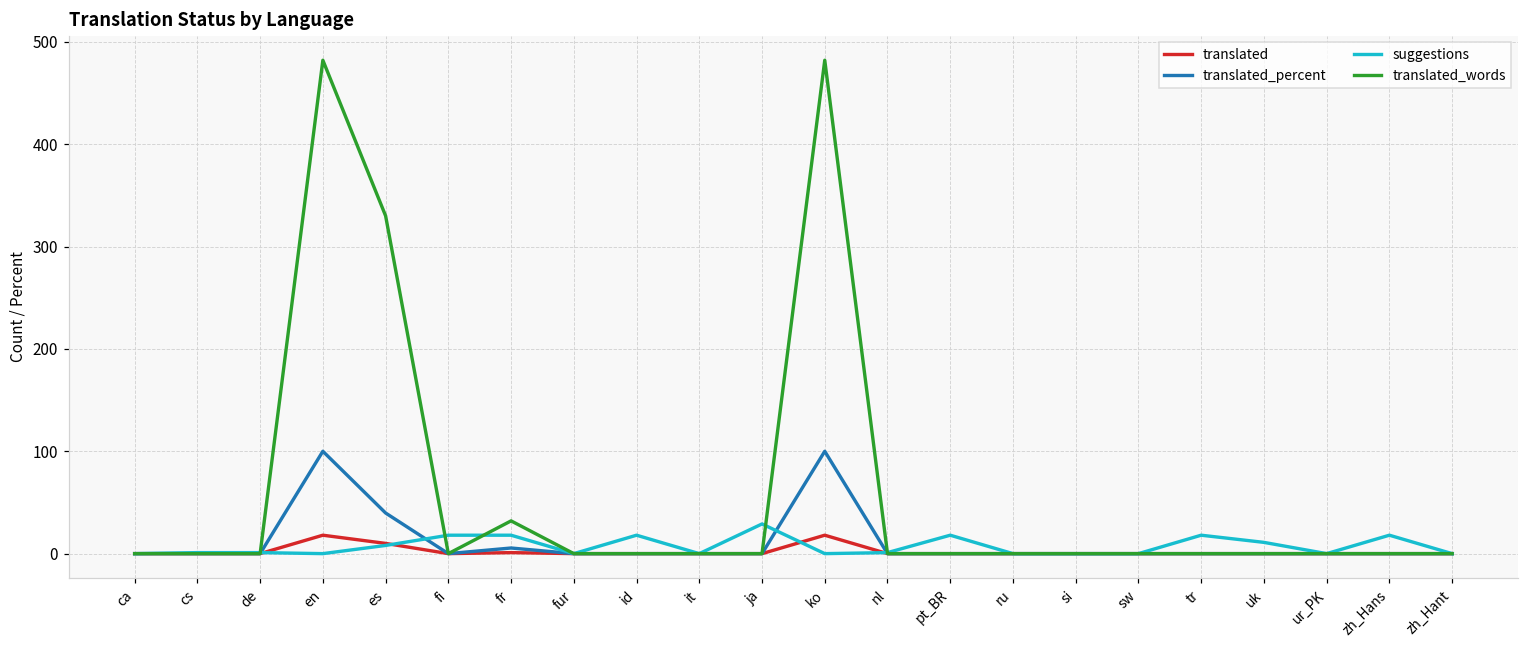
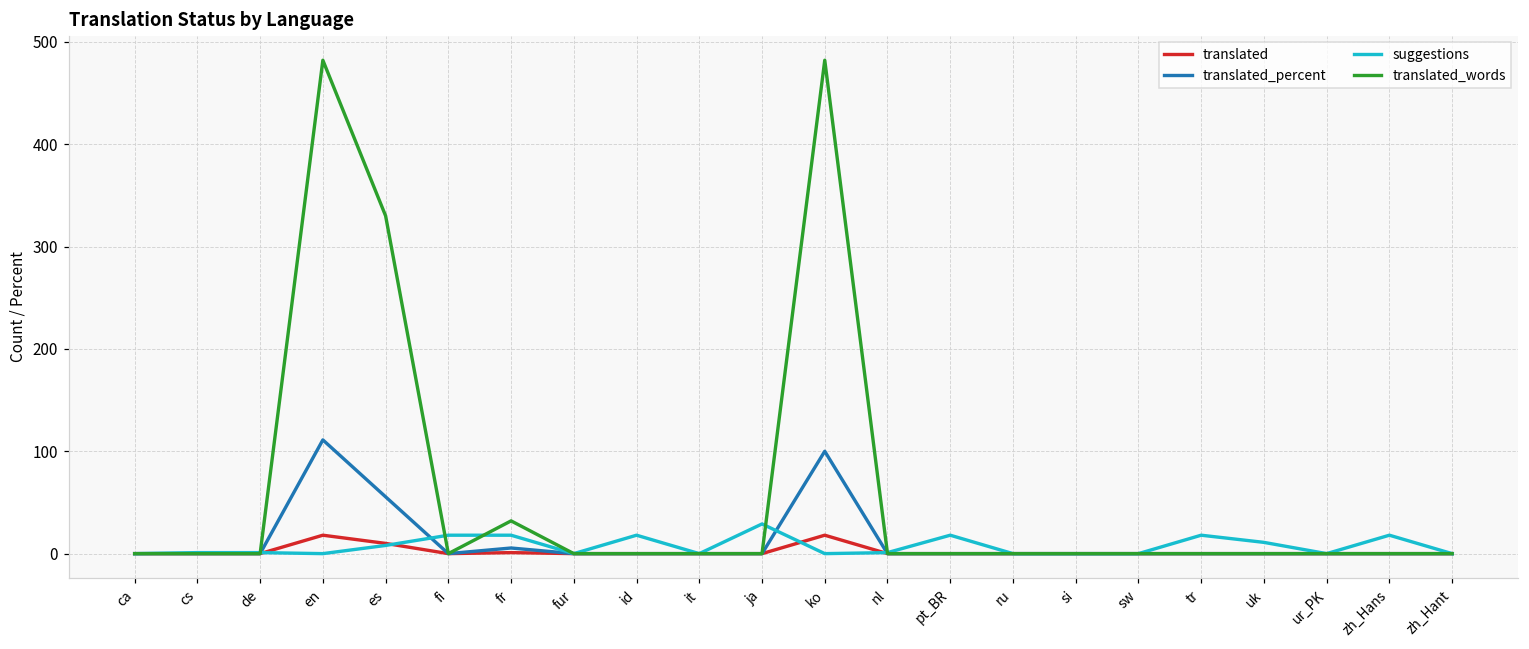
  {
    "translated": {
      "en": 20,
      "fr": 0,
      "ko": 20
    },
    "translated_percent": {
-     "en": 100,
-     "es": 40,
+     "en": 110,
+     "es": 60,
      "fr": 10,
      "ko": 100
    },
    "suggestions": {
      "en": 0,
      "fi": 20,
      "fr": 20,
      "id": 20,
      "ja": 30,
      "ko": 0,
      "pt_BR": 20,
      "tr": 20,
      "uk": 10,
      "zh_Hans": 20
    },
    "translated_words": {
      "en": 480,
      "es": 330,
      "fr": 30,
      "ko": 480
    }
  }
